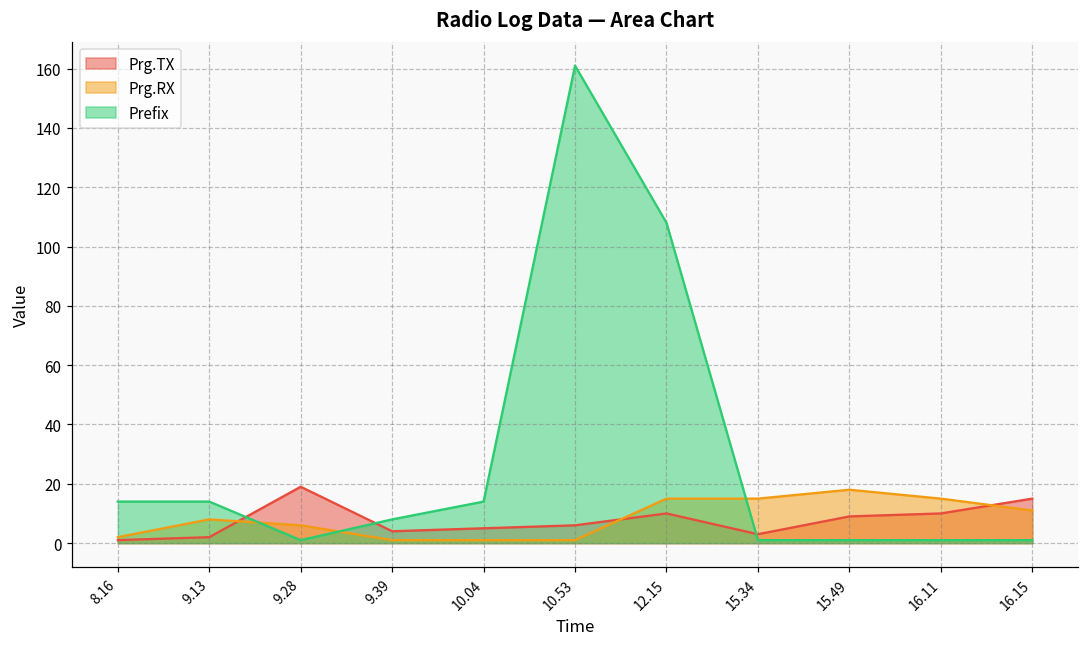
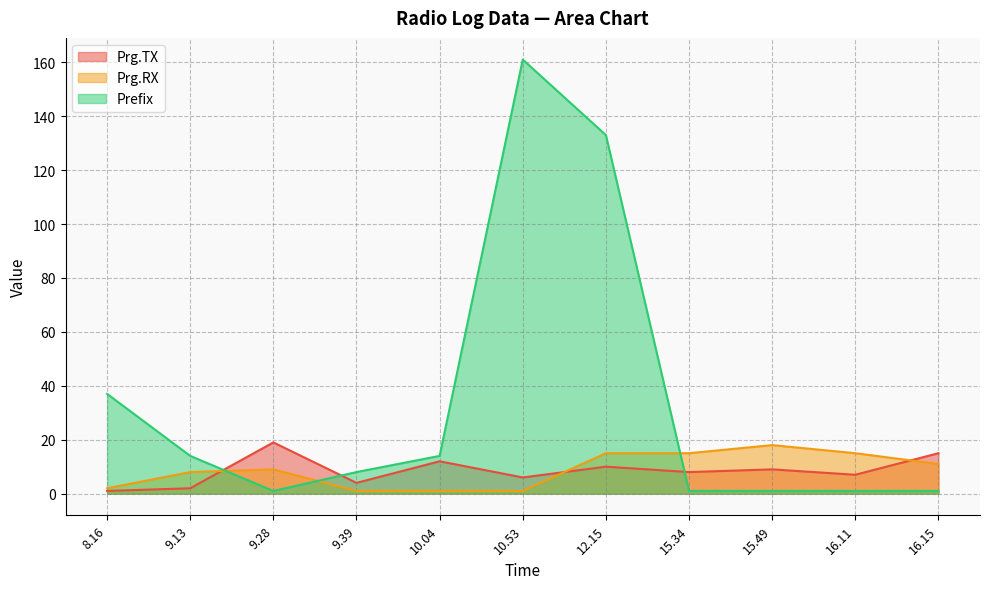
  {
    "Prg.TX": {
      "8.16": 1,
      "9.13": 2,
      "9.28": 19,
      "9.39": 4,
-     "10.04": 5,
+     "10.04": 12,
      "10.53": 6,
      "12.15": 10,
-     "15.34": 3,
+     "15.34": 8,
      "15.49": 9,
-     "16.11": 10,
+     "16.11": 7,
      "16.15": 15
    },
    "Prg.RX": {
      "8.16": 2,
      "9.13": 8,
-     "9.28": 6,
+     "9.28": 9,
      "9.39": 1,
      "10.04": 1,
      "10.53": 1,
      "12.15": 15,
      "15.34": 15,
      "15.49": 18,
      "16.11": 15,
      "16.15": 11
    },
    "Prefix": {
-     "8.16": 14,
+     "8.16": 37,
      "9.13": 14,
      "9.28": 1,
      "9.39": 8,
      "10.04": 14,
      "10.53": 161,
-     "12.15": 108,
+     "12.15": 133,
      "15.34": 1,
      "15.49": 1,
      "16.11": 1,
      "16.15": 1
    }
  }
